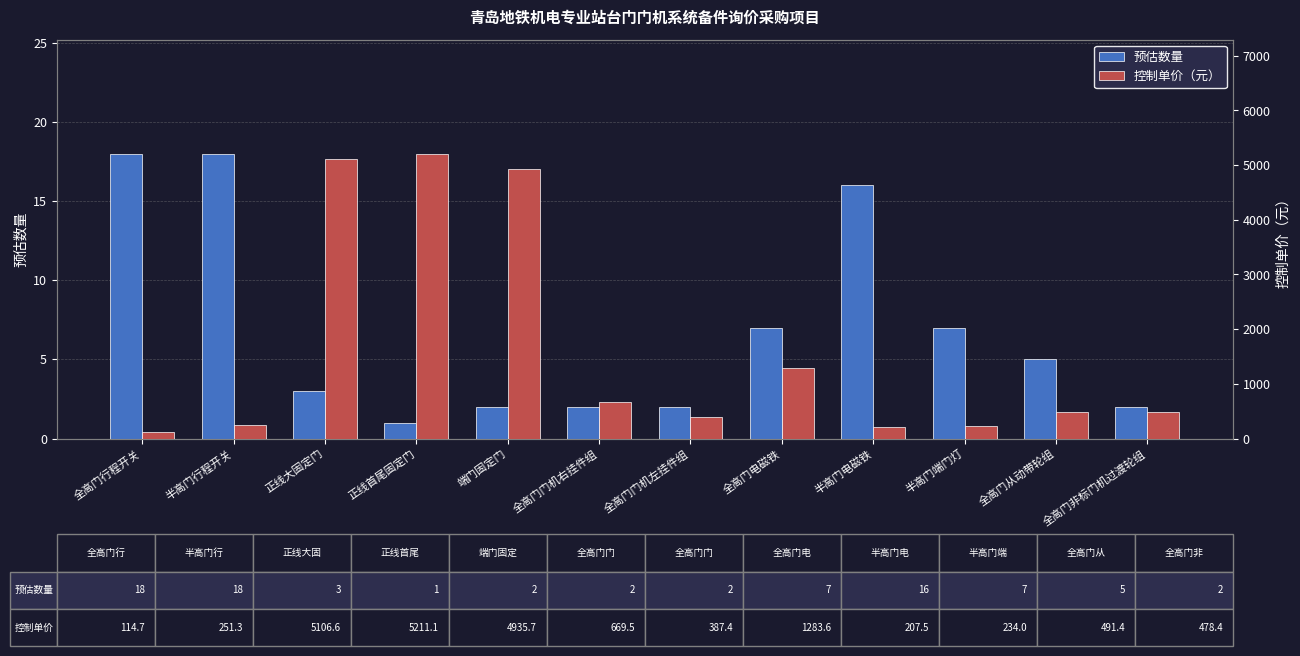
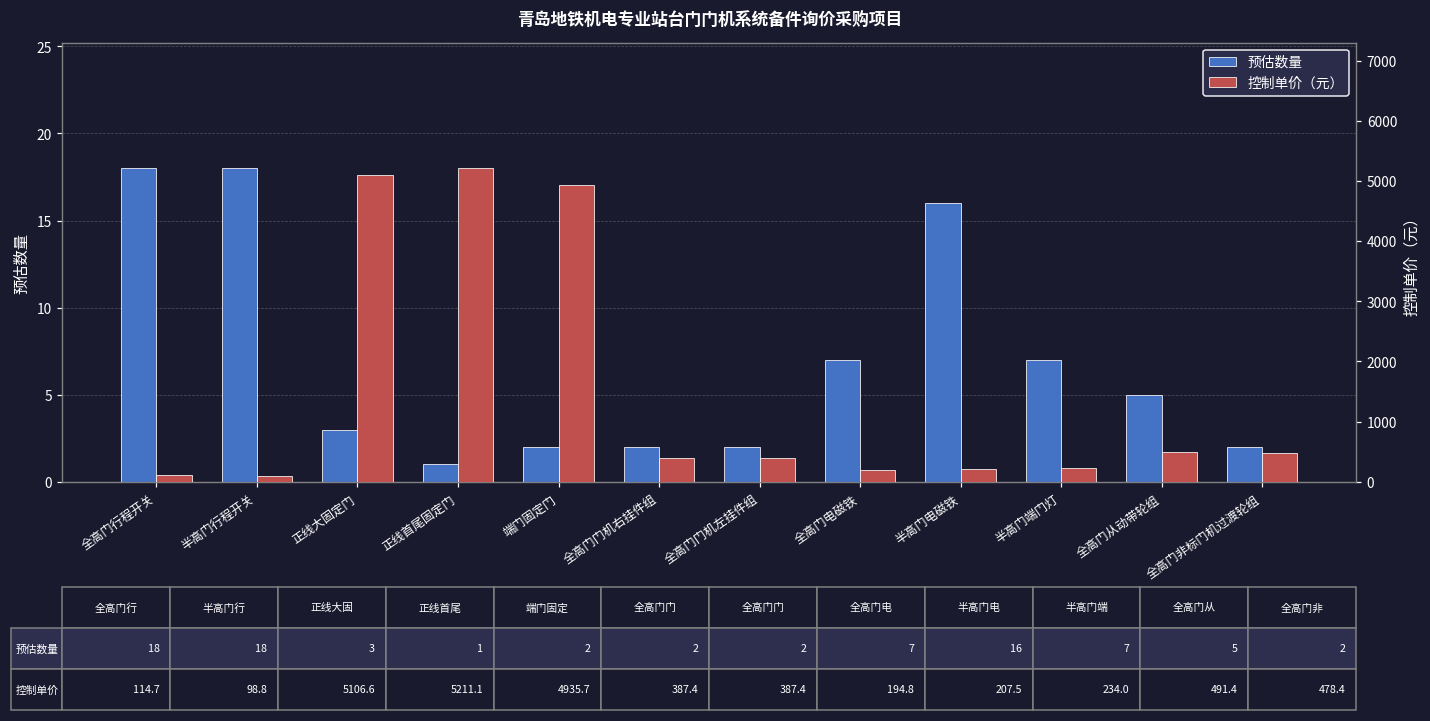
  {
    "控制单价（元）": {
-     "半高门行程开关": 251.3,
-     "全高门门机右挂件组": 669.5,
-     "全高门电磁铁": 1283.6
+     "半高门行程开关": 98.8,
+     "全高门门机右挂件组": 387.4,
+     "全高门电磁铁": 194.8
    }
  }
